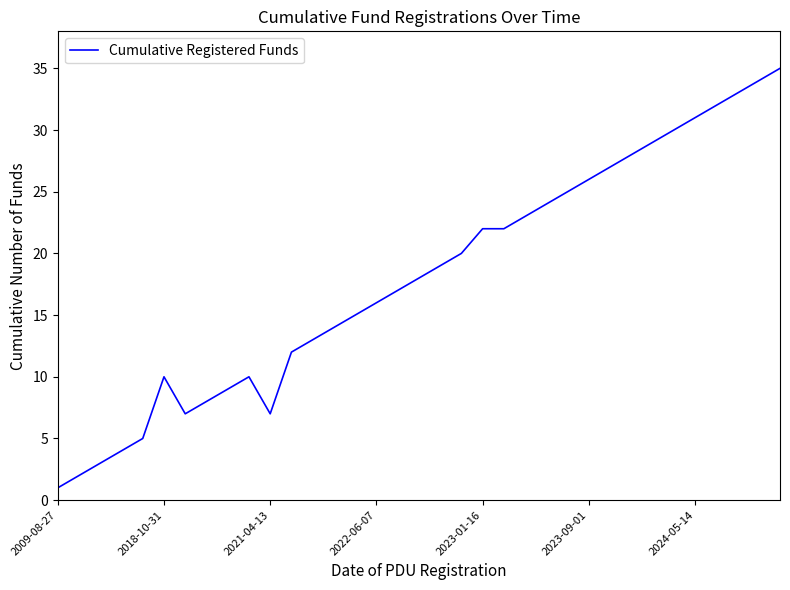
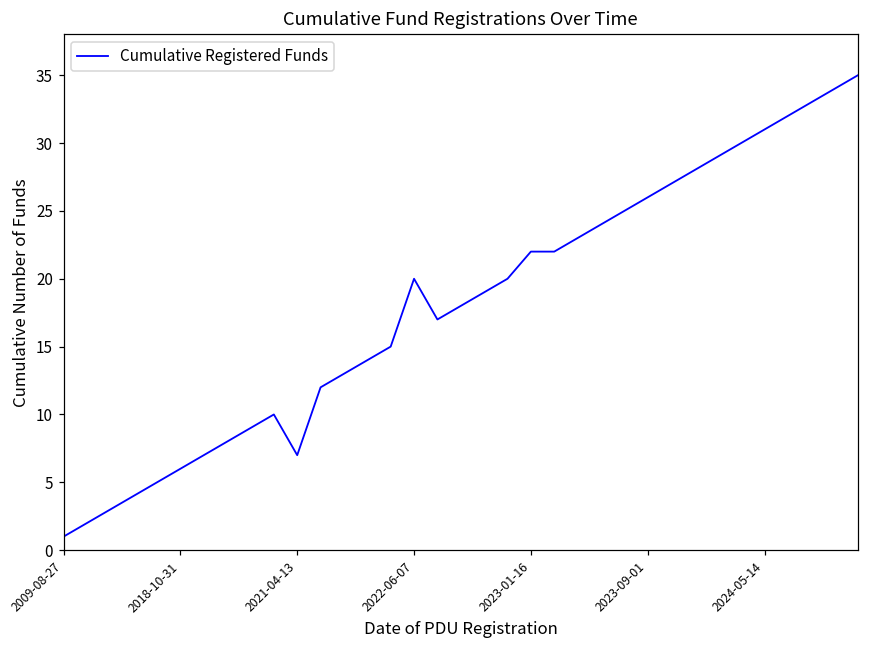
  {
    "2009-08-27": 1,
-   "2018-10-31": 10,
+   "2018-10-31": 6,
    "2021-04-13": 7,
-   "2022-06-07": 16,
+   "2022-06-07": 20,
    "2023-01-16": 22,
    "2023-09-01": 26
  }
